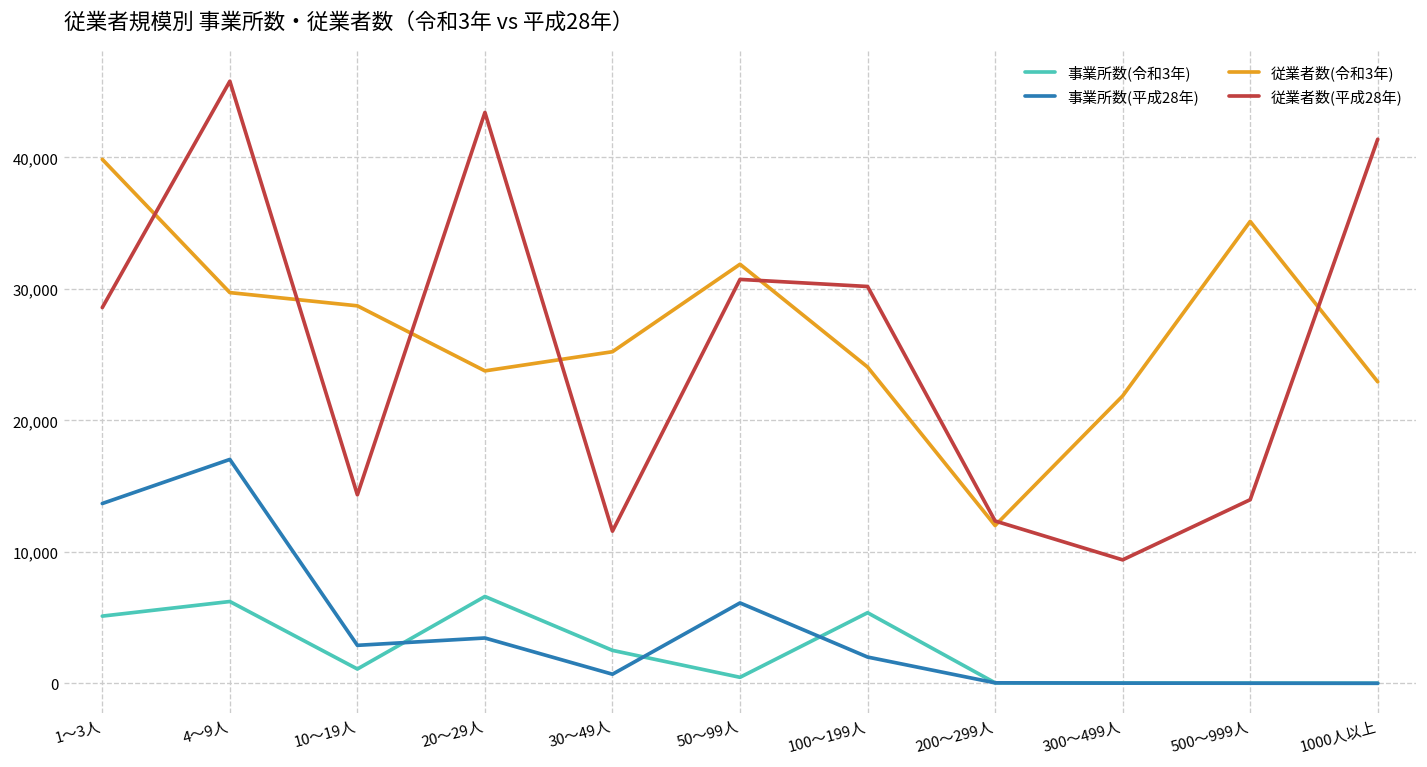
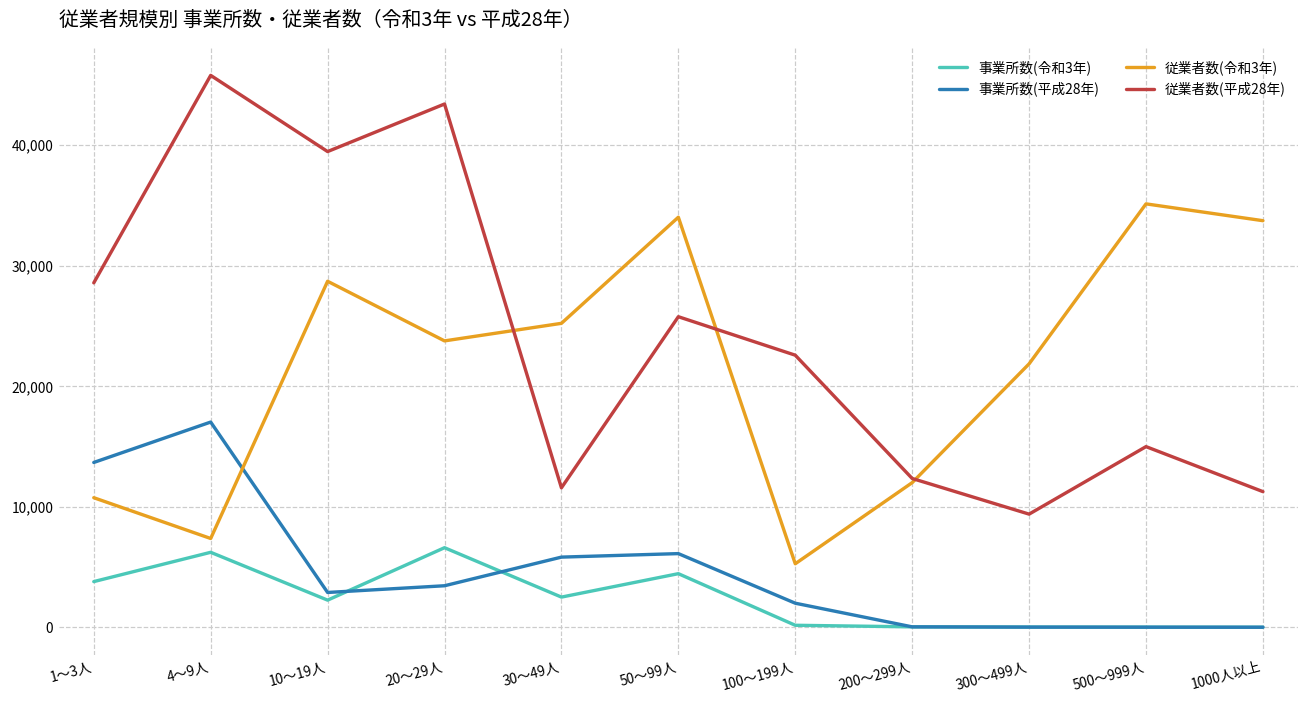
  {
    "事業所数(令和3年)": {
-     "1～3人": "5,100",
+     "1～3人": "3,800",
      "4～9人": "6,200",
-     "10～19人": "1,100",
+     "10～19人": "2,300",
      "20～29人": "6,600",
      "30～49人": "2,500",
-     "50～99人": "500",
-     "100～199人": "5,400"
+     "50～99人": "4,500",
+     "100～199人": "200"
    },
    "事業所数(平成28年)": {
      "1～3人": "13,700",
      "4～9人": "17,000",
      "10～19人": "2,900",
      "20～29人": "3,500",
-     "30～49人": "700",
+     "30～49人": "5,800",
      "50～99人": "6,100",
      "100～199人": "2,000"
    },
    "従業者数(令和3年)": {
-     "1～3人": "39,800",
-     "4～9人": "29,700",
+     "1～3人": "10,800",
+     "4～9人": "7,400",
      "10～19人": "28,700",
      "20～29人": "23,800",
      "30～49人": "25,200",
-     "50～99人": "31,900",
-     "100～199人": "24,100",
+     "50～99人": "34,000",
+     "100～199人": "5,300",
      "200～299人": "12,000",
      "300～499人": "21,900",
      "500～999人": "35,100",
-     "1000人以上": "22,900"
+     "1000人以上": "33,700"
    },
    "従業者数(平成28年)": {
      "1～3人": "28,600",
      "4～9人": "45,800",
-     "10～19人": "14,300",
+     "10～19人": "39,500",
      "20～29人": "43,400",
      "30～49人": "11,600",
-     "50～99人": "30,700",
-     "100～199人": "30,200",
+     "50～99人": "25,800",
+     "100～199人": "22,600",
      "200～299人": "12,400",
      "300～499人": "9,400",
-     "500～999人": "14,000",
-     "1000人以上": "41,400"
+     "500～999人": "15,000",
+     "1000人以上": "11,300"
    }
  }
